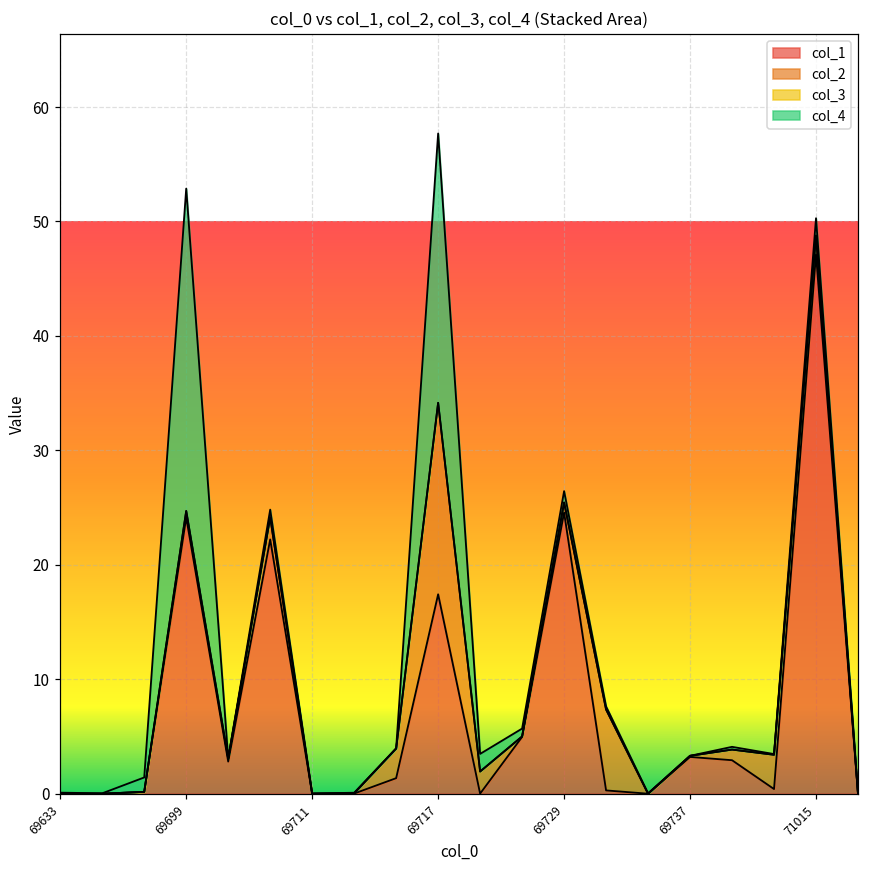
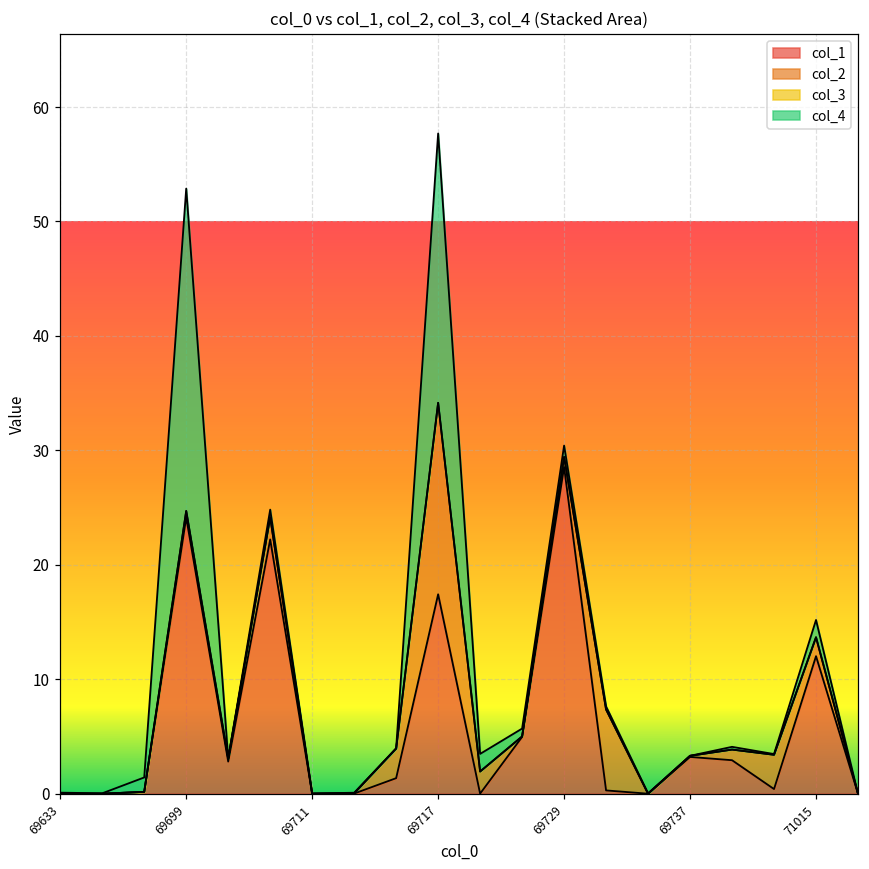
  {
    "col_1": {
      "69699": 24.1,
      "69717": 17.4,
-     "69729": 24.6,
-     "71015": 47.1
+     "69729": 28.5,
+     "71015": 12.0
    },
    "col_4": {
      "69699": 28.2,
      "69717": 23.5,
      "69729": 1.0,
      "71015": 1.5
    }
  }
